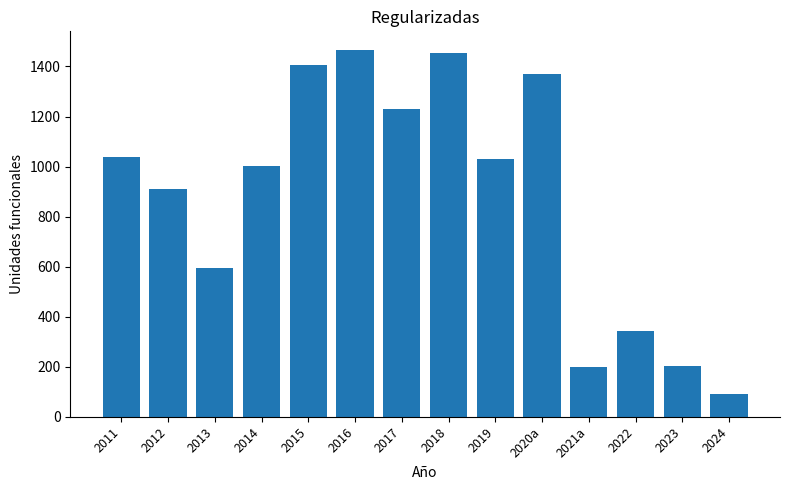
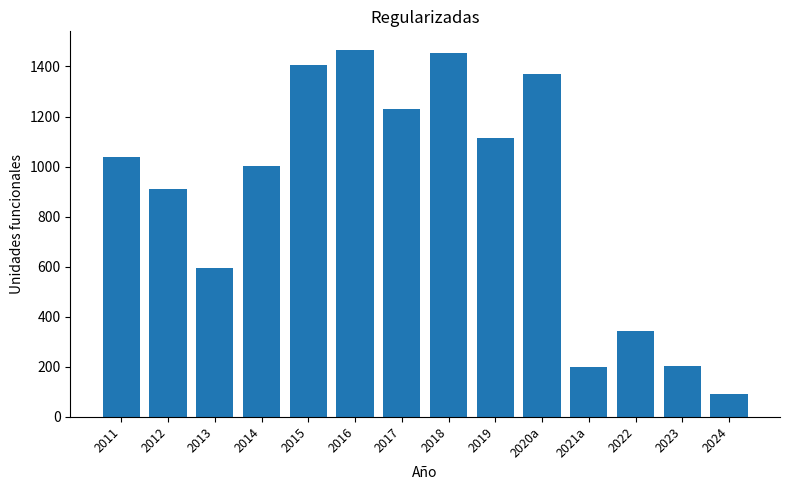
  {
    "2011": 1040,
    "2012": 910,
    "2013": 590,
    "2014": 1000,
    "2015": 1410,
    "2016": 1470,
    "2017": 1230,
    "2018": 1450,
-   "2019": 1030,
+   "2019": 1120,
    "2020a": 1370,
    "2021a": 200,
    "2022": 340,
    "2023": 200,
    "2024": 90
  }
